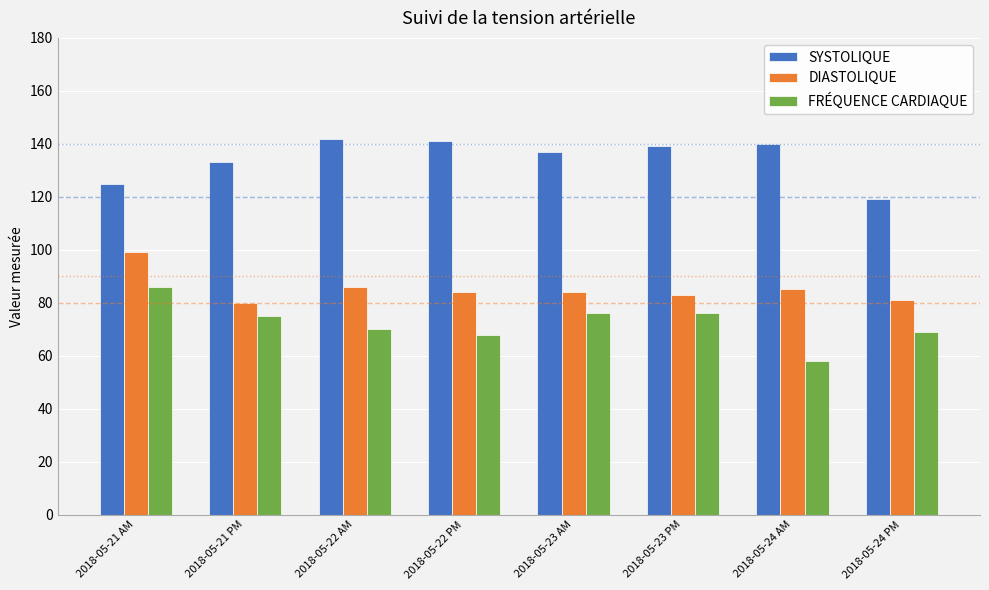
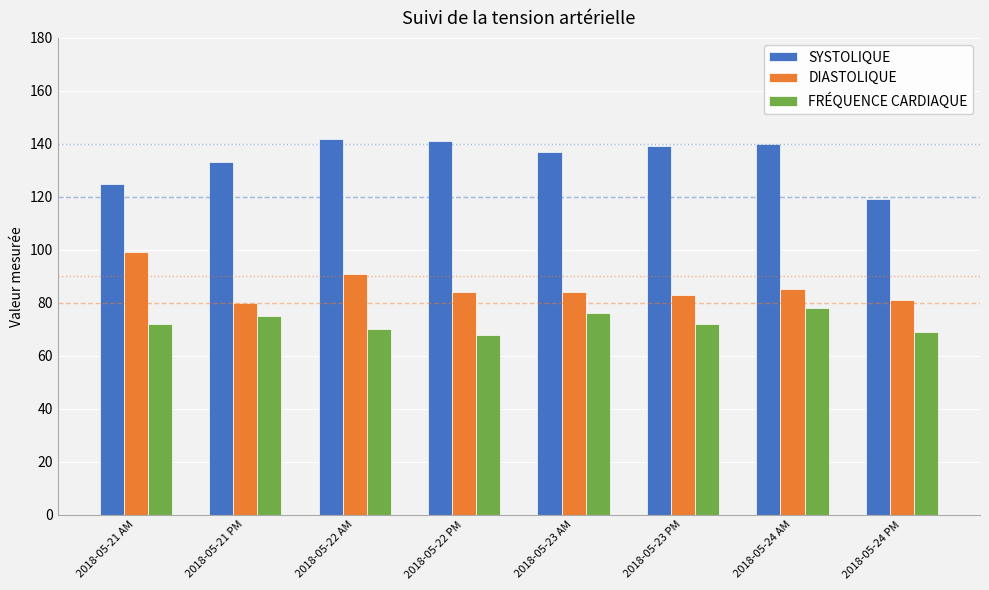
  {
    "SYSTOLIQUE": {
      "2018-05-21 AM": 125,
      "2018-05-21 PM": 133,
      "2018-05-22 AM": 142,
      "2018-05-22 PM": 141,
      "2018-05-23 AM": 137,
      "2018-05-23 PM": 139,
      "2018-05-24 AM": 140,
      "2018-05-24 PM": 119
    },
    "DIASTOLIQUE": {
      "2018-05-21 AM": 99,
      "2018-05-21 PM": 80,
-     "2018-05-22 AM": 86,
+     "2018-05-22 AM": 91,
      "2018-05-22 PM": 84,
      "2018-05-23 AM": 84,
      "2018-05-23 PM": 83,
      "2018-05-24 AM": 85,
      "2018-05-24 PM": 81
    },
    "FRÉQUENCE CARDIAQUE": {
-     "2018-05-21 AM": 86,
+     "2018-05-21 AM": 72,
      "2018-05-21 PM": 75,
      "2018-05-22 AM": 70,
      "2018-05-22 PM": 68,
      "2018-05-23 AM": 76,
-     "2018-05-23 PM": 76,
-     "2018-05-24 AM": 58,
+     "2018-05-23 PM": 72,
+     "2018-05-24 AM": 78,
      "2018-05-24 PM": 69
    }
  }
